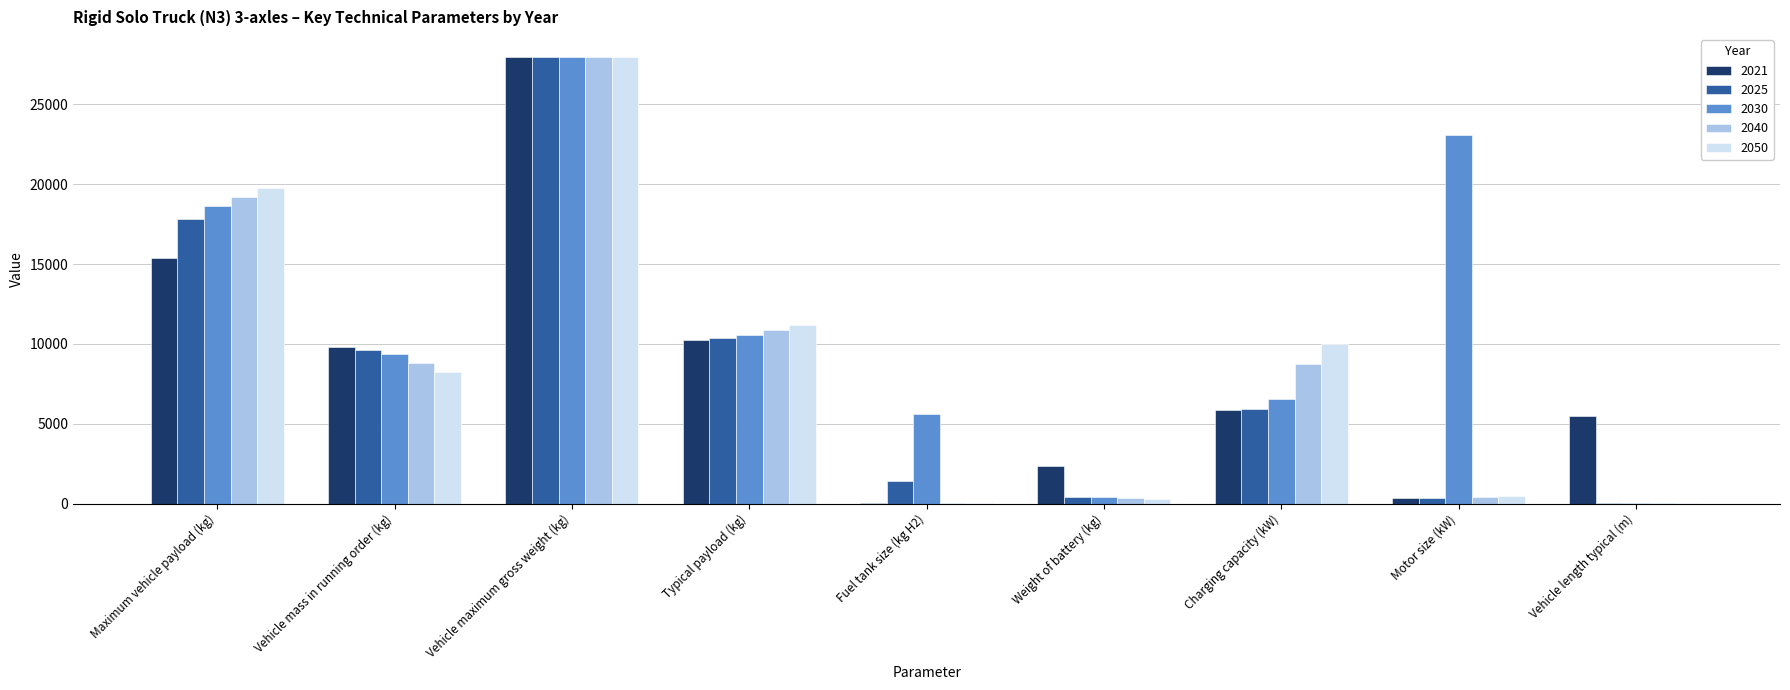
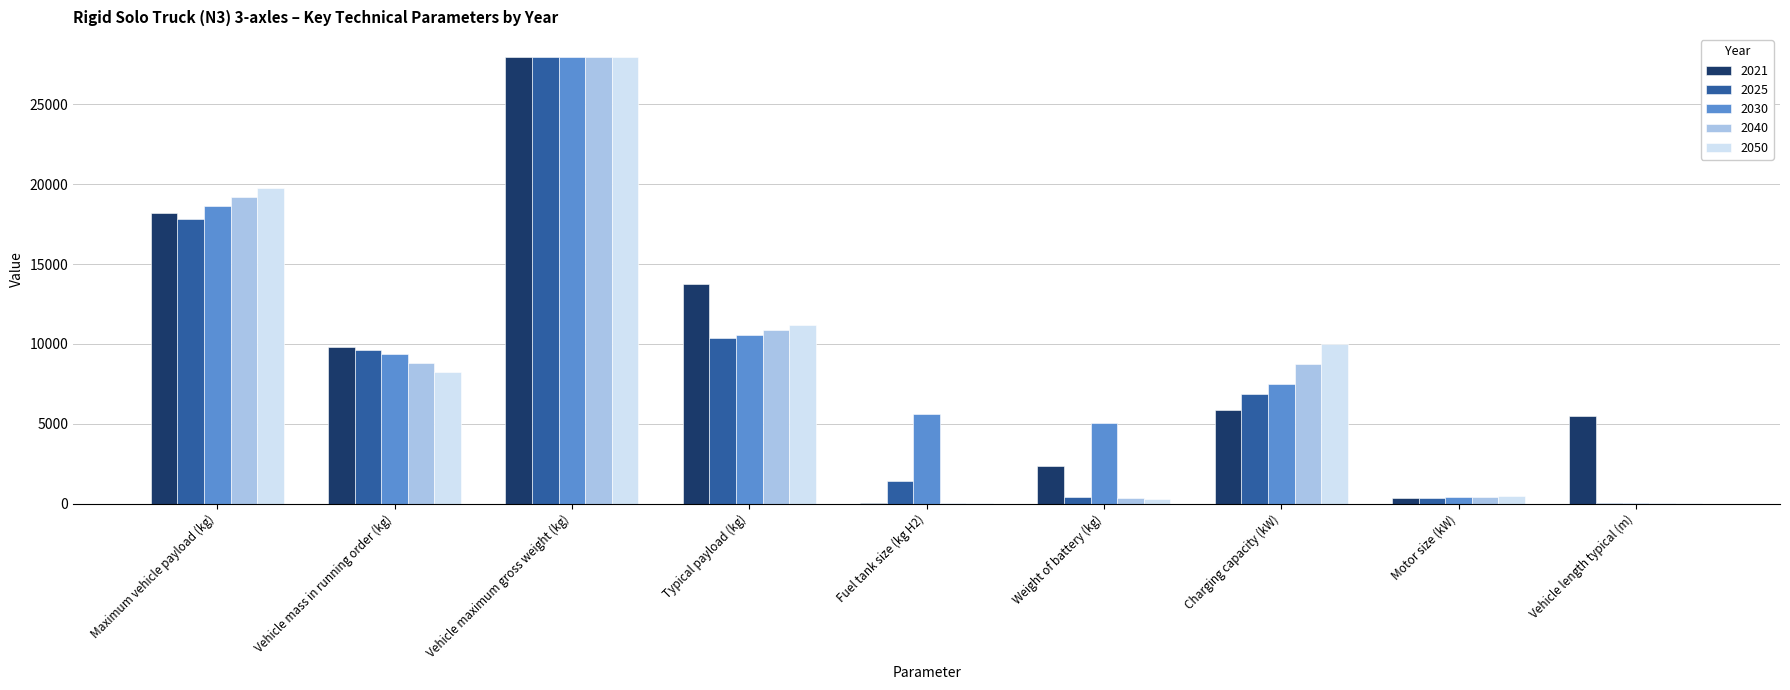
  {
    "2021": {
-     "Maximum vehicle payload (kg)": 15400,
+     "Maximum vehicle payload (kg)": 18200,
      "Vehicle mass in running order (kg)": 9800,
      "Vehicle maximum gross weight (kg)": 28000,
-     "Typical payload (kg)": 10300,
+     "Typical payload (kg)": 13700,
      "Weight of battery (kg)": 2300,
      "Charging capacity (kW)": 5900,
      "Motor size (kW)": 400,
      "Vehicle length typical (m)": 5500
    },
    "2025": {
      "Maximum vehicle payload (kg)": 17800,
      "Vehicle mass in running order (kg)": 9600,
      "Vehicle maximum gross weight (kg)": 28000,
      "Typical payload (kg)": 10400,
      "Fuel tank size (kg H2)": 1400,
      "Weight of battery (kg)": 400,
-     "Charging capacity (kW)": 5900,
+     "Charging capacity (kW)": 6900,
      "Motor size (kW)": 400
    },
    "2030": {
      "Maximum vehicle payload (kg)": 18700,
      "Vehicle mass in running order (kg)": 9300,
      "Vehicle maximum gross weight (kg)": 28000,
      "Typical payload (kg)": 10500,
      "Fuel tank size (kg H2)": 5600,
-     "Weight of battery (kg)": 400,
-     "Charging capacity (kW)": 6500,
-     "Motor size (kW)": 23100
+     "Weight of battery (kg)": 5000,
+     "Charging capacity (kW)": 7500,
+     "Motor size (kW)": 400
    }
  }
